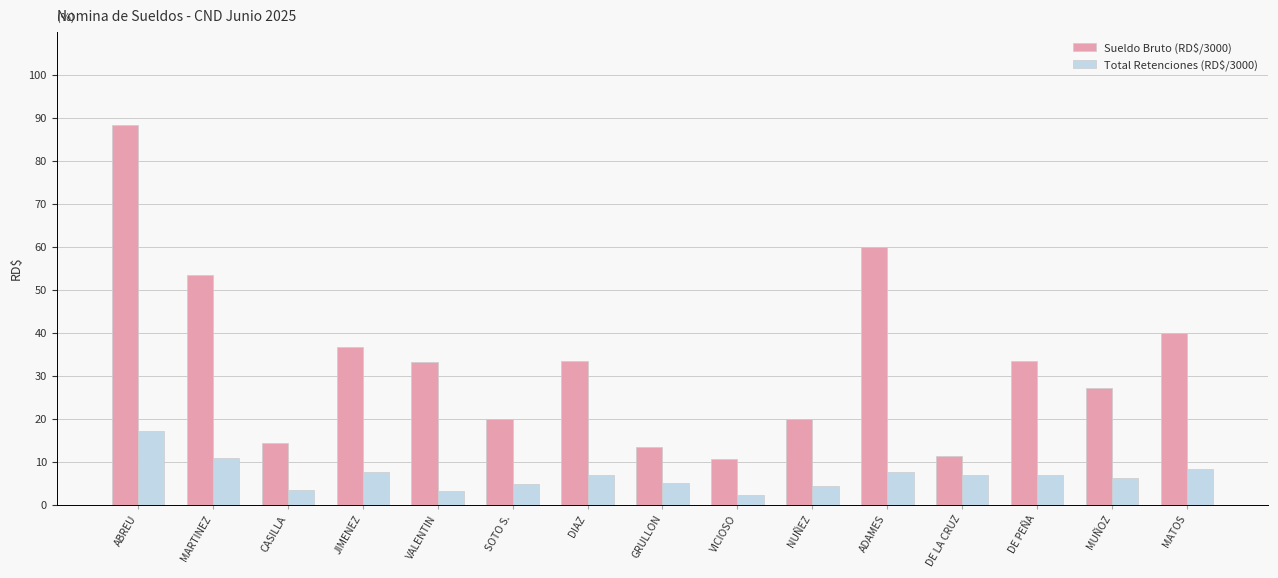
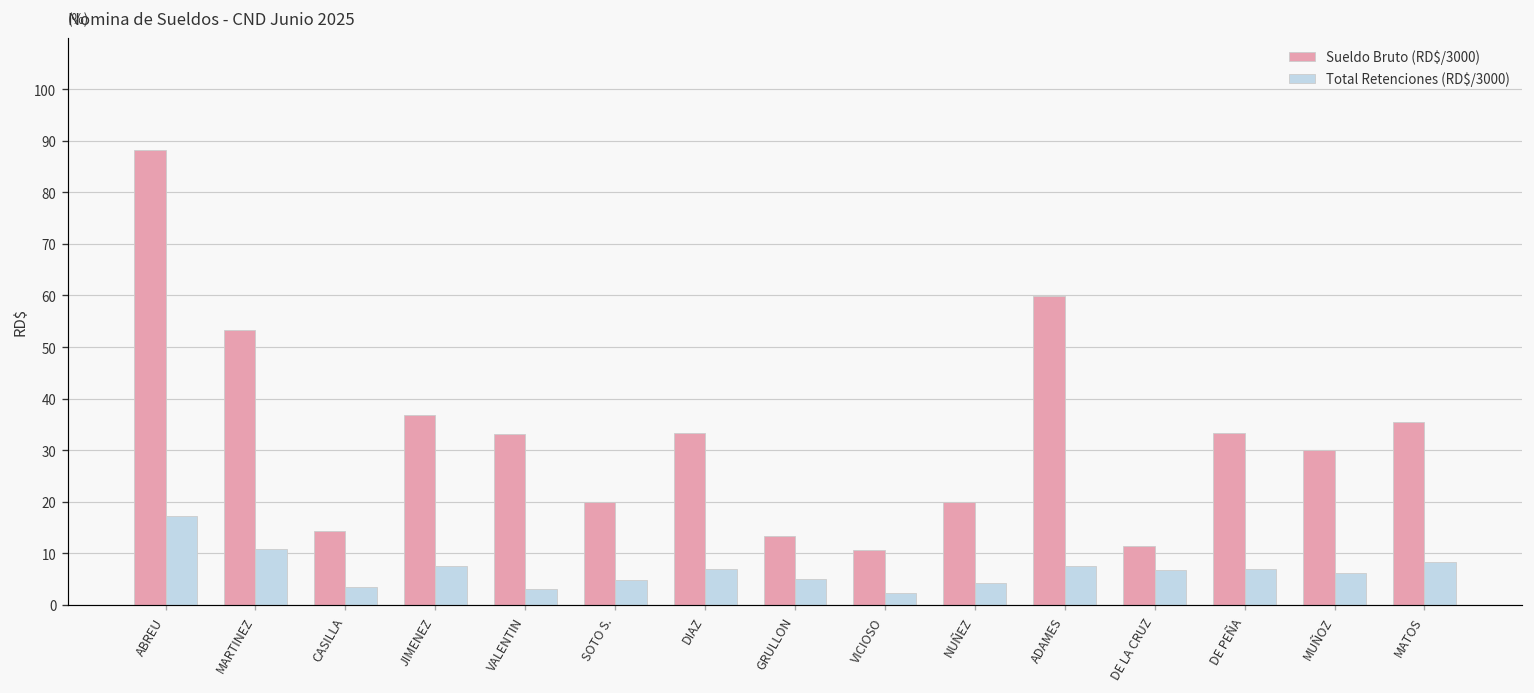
  {
    "Sueldo Bruto (RD$/3000)": {
      "ABREU": 88,
      "MARTINEZ": 53,
      "CASILLA": 14,
      "JIMENEZ": 37,
      "VALENTIN": 33,
      "SOTO S.": 20,
      "DIAZ": 33,
      "GRULLON": 13,
      "VICIOSO": 11,
      "NUÑEZ": 20,
      "ADAMES": 60,
      "DE LA CRUZ": 11,
      "DE PEÑA": 33,
-     "MUÑOZ": 27,
-     "MATOS": 40
+     "MUÑOZ": 30,
+     "MATOS": 36
    },
    "Total Retenciones (RD$/3000)": {
      "ABREU": 17,
      "MARTINEZ": 11,
      "CASILLA": 3,
      "JIMENEZ": 8,
      "VALENTIN": 3,
      "SOTO S.": 5,
      "DIAZ": 7,
      "GRULLON": 5,
      "VICIOSO": 2,
      "NUÑEZ": 4,
      "ADAMES": 8,
      "DE LA CRUZ": 7,
      "DE PEÑA": 7,
      "MUÑOZ": 6,
      "MATOS": 8
    }
  }
